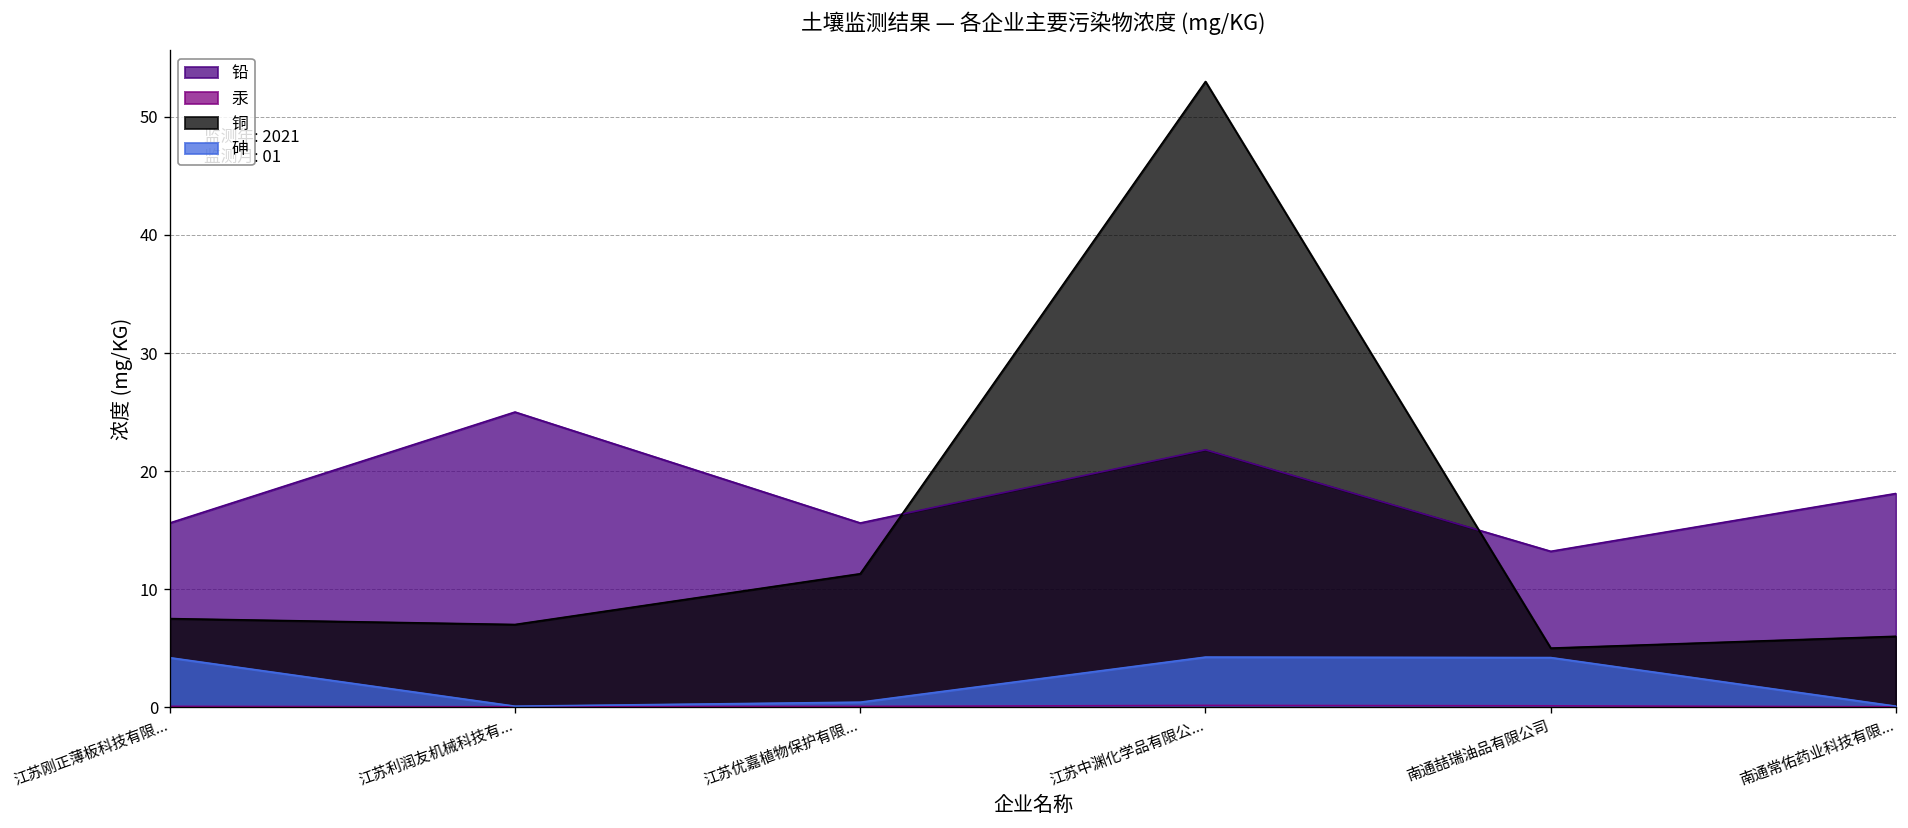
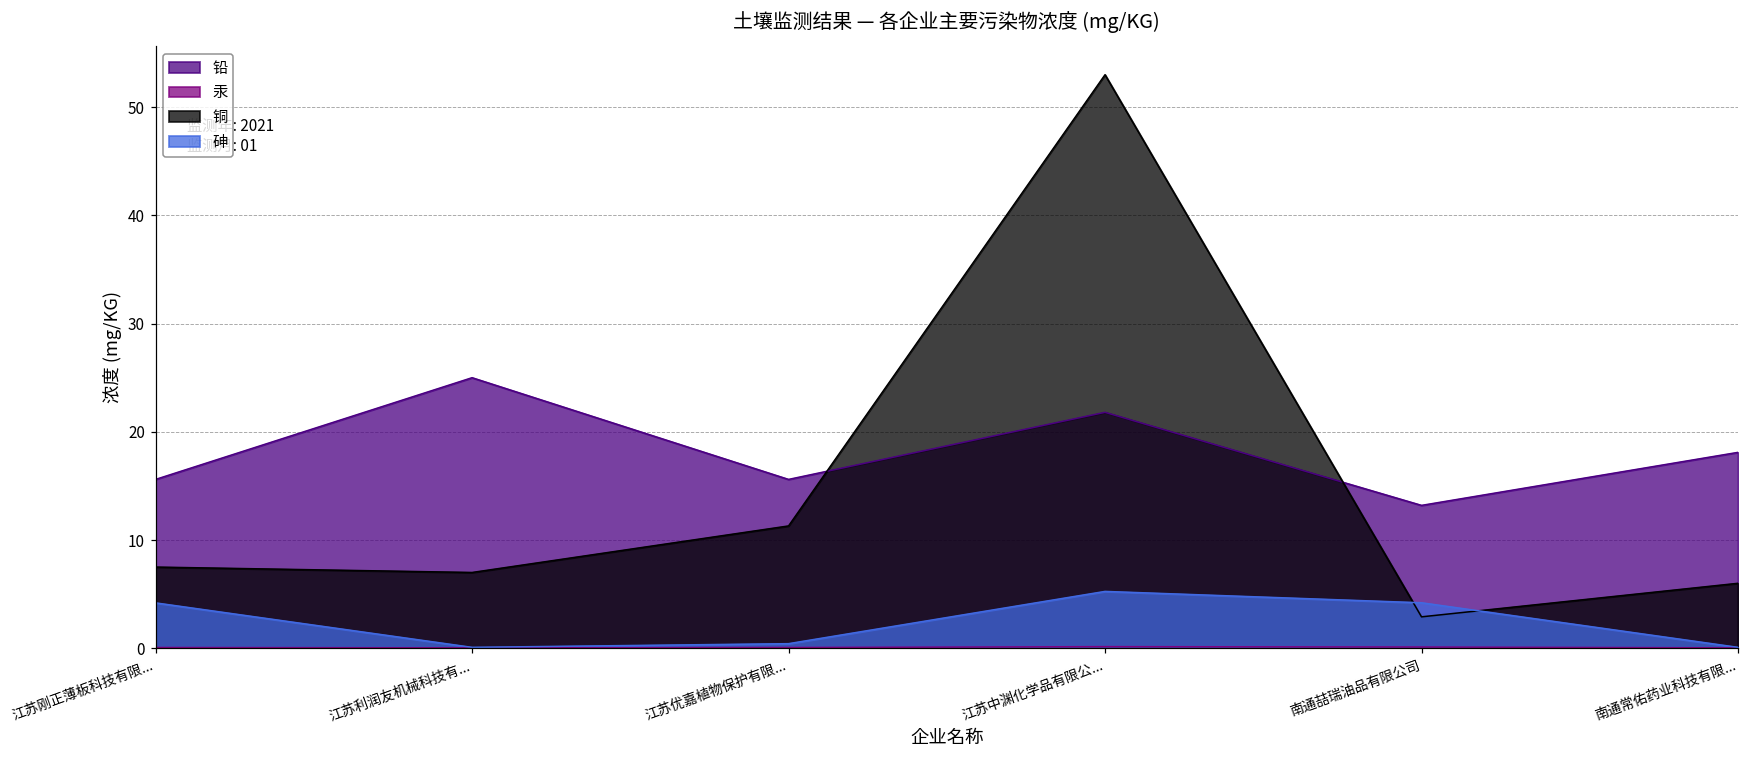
  {
    "铜": {
      "江苏刚正薄板科技有限...": 8,
      "江苏利润友机械科技有...": 7,
      "江苏优嘉植物保护有限...": 11,
      "江苏中渊化学品有限公...": 53,
-     "南通喆瑞油品有限公司": 5,
+     "南通喆瑞油品有限公司": 3,
      "南通常佑药业科技有限...": 6
    },
    "砷": {
      "江苏刚正薄板科技有限...": 4,
      "江苏优嘉植物保护有限...": 0,
-     "江苏中渊化学品有限公...": 4,
+     "江苏中渊化学品有限公...": 5,
      "南通喆瑞油品有限公司": 4
    }
  }
